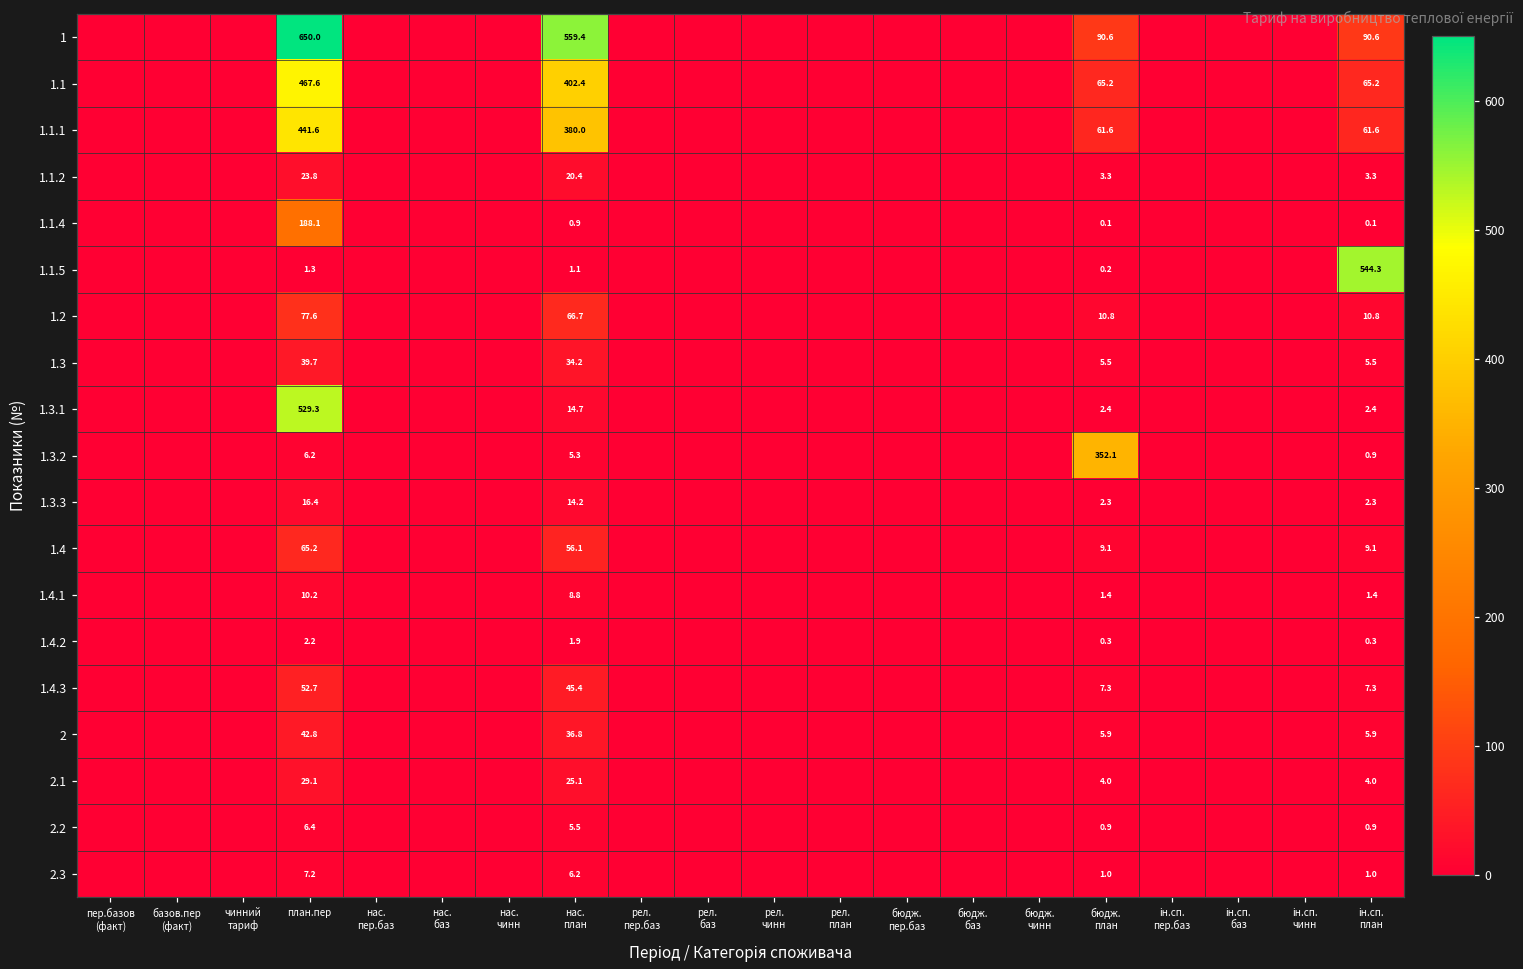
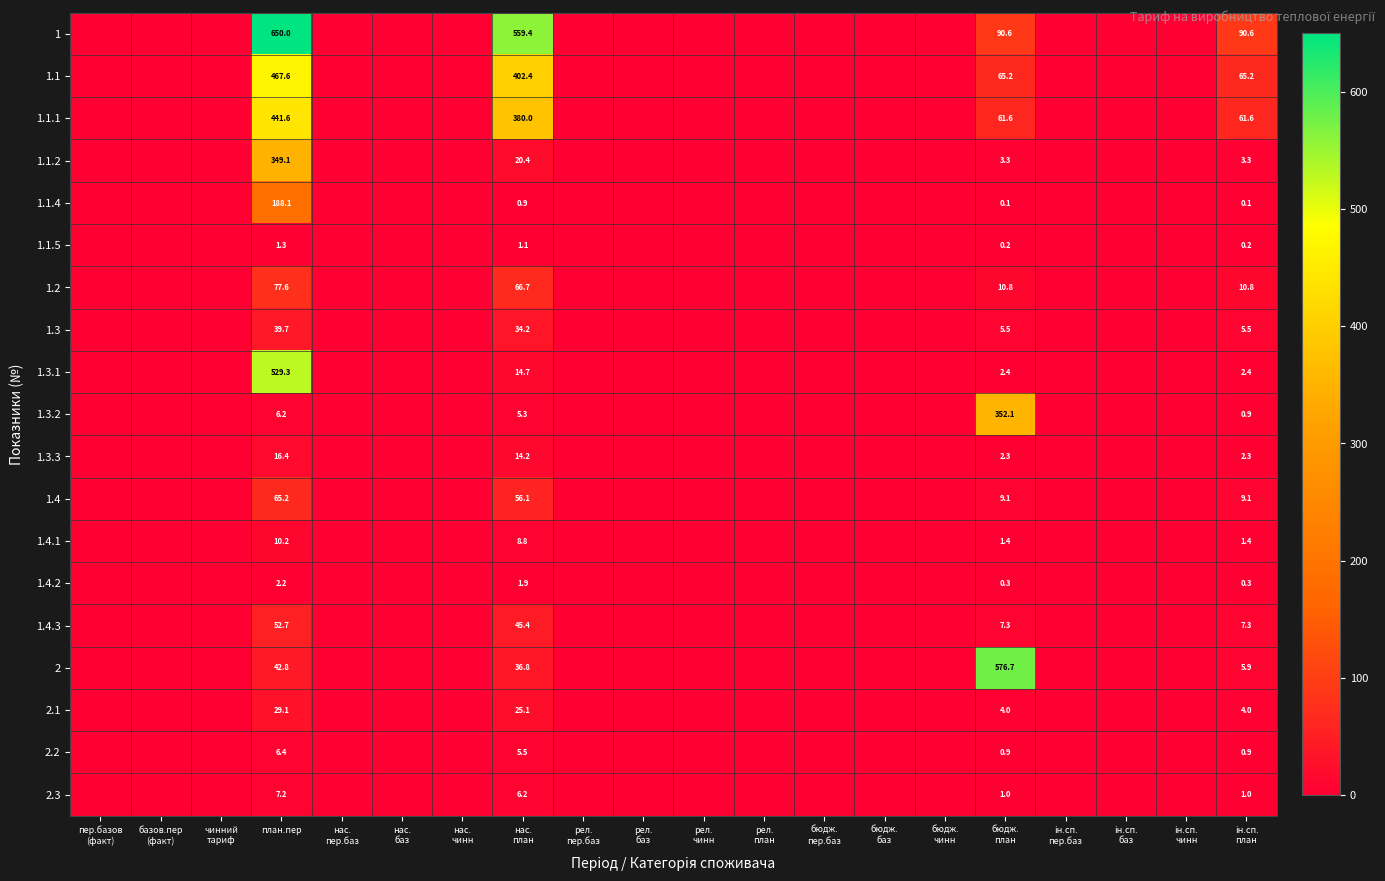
  {
    "1": {
      "план.пер": 650.0,
      "нас. план": 559.4,
      "бюдж. план": 90.6,
      "ін.сп. план": 90.6
    },
    "1.1": {
      "план.пер": 467.6,
      "нас. план": 402.4,
      "бюдж. план": 65.2,
      "ін.сп. план": 65.2
    },
    "1.1.1": {
      "план.пер": 441.6,
      "нас. план": 380.0,
      "бюдж. план": 61.6,
      "ін.сп. план": 61.6
    },
    "1.1.2": {
-     "план.пер": 23.8,
+     "план.пер": 349.1,
      "нас. план": 20.4,
      "бюдж. план": 3.3,
      "ін.сп. план": 3.3
    },
    "1.1.4": {
      "план.пер": 188.1,
      "нас. план": 0.9,
      "бюдж. план": 0.1,
      "ін.сп. план": 0.1
    },
    "1.1.5": {
      "план.пер": 1.3,
      "нас. план": 1.1,
      "бюдж. план": 0.2,
-     "ін.сп. план": 544.3
+     "ін.сп. план": 0.2
    },
    "1.2": {
      "план.пер": 77.6,
      "нас. план": 66.7,
      "бюдж. план": 10.8,
      "ін.сп. план": 10.8
    },
    "1.3": {
      "план.пер": 39.7,
      "нас. план": 34.2,
      "бюдж. план": 5.5,
      "ін.сп. план": 5.5
    },
    "1.3.1": {
      "план.пер": 529.3,
      "нас. план": 14.7,
      "бюдж. план": 2.4,
      "ін.сп. план": 2.4
    },
    "1.3.2": {
      "план.пер": 6.2,
      "нас. план": 5.3,
      "бюдж. план": 352.1,
      "ін.сп. план": 0.9
    },
    "1.3.3": {
      "план.пер": 16.4,
      "нас. план": 14.2,
      "бюдж. план": 2.3,
      "ін.сп. план": 2.3
    },
    "1.4": {
      "план.пер": 65.2,
      "нас. план": 56.1,
      "бюдж. план": 9.1,
      "ін.сп. план": 9.1
    },
    "1.4.1": {
      "план.пер": 10.2,
      "нас. план": 8.8,
      "бюдж. план": 1.4,
      "ін.сп. план": 1.4
    },
    "1.4.2": {
      "план.пер": 2.2,
      "нас. план": 1.9,
      "бюдж. план": 0.3,
      "ін.сп. план": 0.3
    },
    "1.4.3": {
      "план.пер": 52.7,
      "нас. план": 45.4,
      "бюдж. план": 7.3,
      "ін.сп. план": 7.3
    },
    "2": {
      "план.пер": 42.8,
      "нас. план": 36.8,
-     "бюдж. план": 5.9,
+     "бюдж. план": 576.7,
      "ін.сп. план": 5.9
    },
    "2.1": {
      "план.пер": 29.1,
      "нас. план": 25.1,
      "бюдж. план": 4.0,
      "ін.сп. план": 4.0
    },
    "2.2": {
      "план.пер": 6.4,
      "нас. план": 5.5,
      "бюдж. план": 0.9,
      "ін.сп. план": 0.9
    },
    "2.3": {
      "план.пер": 7.2,
      "нас. план": 6.2,
      "бюдж. план": 1.0,
      "ін.сп. план": 1.0
    }
  }
